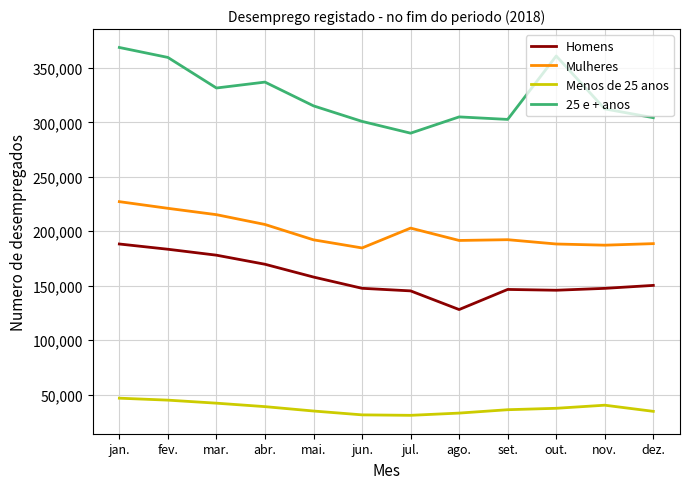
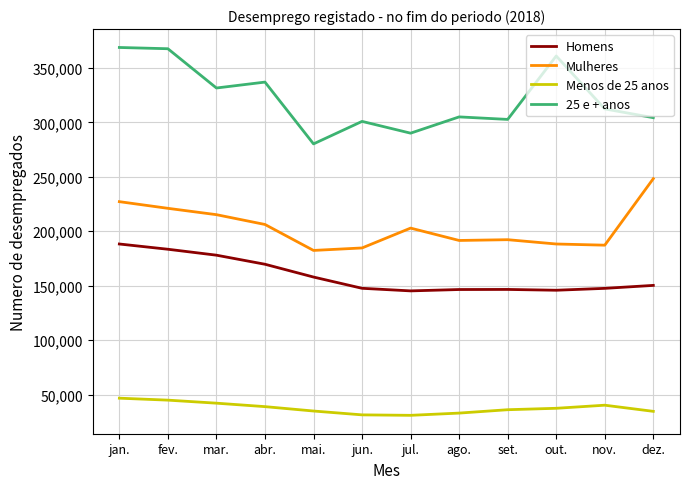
  {
    "Homens": {
      "jan.": "188,000",
      "fev.": "184,000",
      "mar.": "178,000",
      "abr.": "170,000",
      "mai.": "158,000",
      "jun.": "148,000",
      "jul.": "145,000",
-     "ago.": "128,000",
+     "ago.": "147,000",
      "set.": "147,000",
      "out.": "146,000",
      "nov.": "148,000",
      "dez.": "150,000"
    },
    "Mulheres": {
      "jan.": "227,000",
      "fev.": "221,000",
      "mar.": "215,000",
      "abr.": "206,000",
-     "mai.": "192,000",
+     "mai.": "182,000",
      "jun.": "185,000",
      "jul.": "203,000",
      "ago.": "192,000",
      "set.": "192,000",
      "out.": "188,000",
      "nov.": "187,000",
-     "dez.": "189,000"
+     "dez.": "248,000"
    },
    "Menos de 25 anos": {
      "jan.": "47,000",
      "fev.": "45,000",
      "mar.": "42,000",
      "abr.": "39,000",
      "mai.": "35,000",
      "jun.": "32,000",
      "jul.": "31,000",
      "ago.": "33,000",
      "set.": "36,000",
      "out.": "38,000",
      "nov.": "40,000",
      "dez.": "35,000"
    },
    "25 e + anos": {
      "jan.": "369,000",
-     "fev.": "360,000",
+     "fev.": "368,000",
      "mar.": "332,000",
      "abr.": "337,000",
-     "mai.": "315,000",
+     "mai.": "280,000",
      "jun.": "301,000",
      "jul.": "290,000",
      "ago.": "305,000",
      "set.": "303,000",
      "dez.": "304,000"
    }
  }
